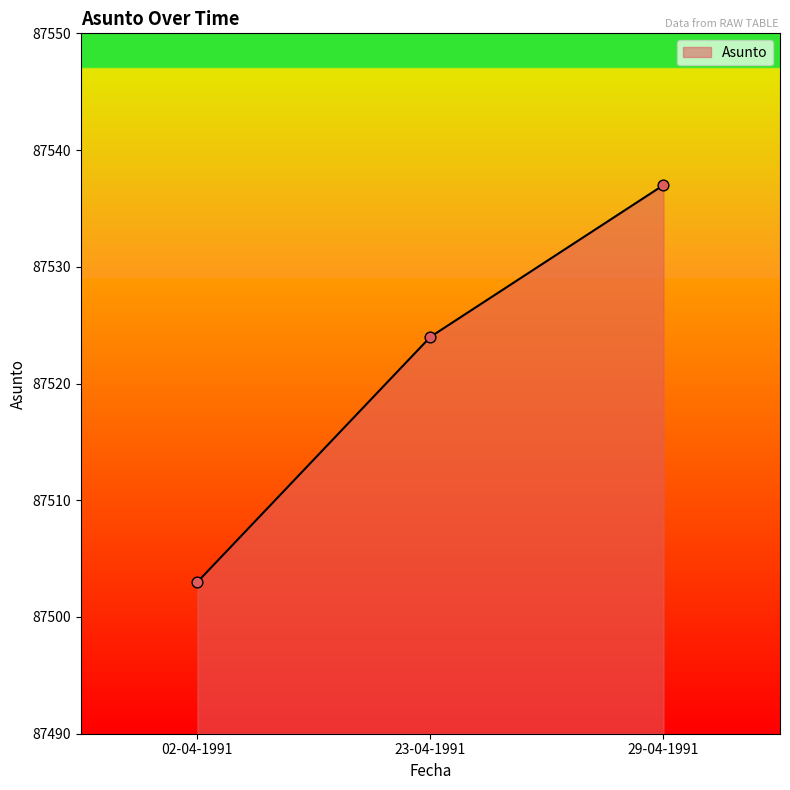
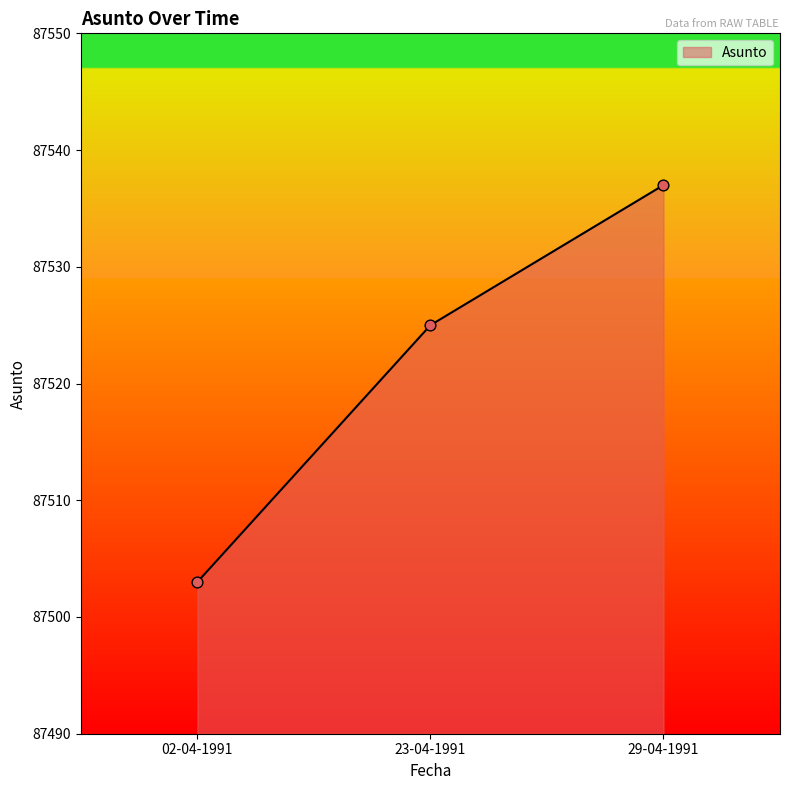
  {
    "02-04-1991": 87503,
-   "23-04-1991": 87524,
+   "23-04-1991": 87525,
    "29-04-1991": 87537
  }
